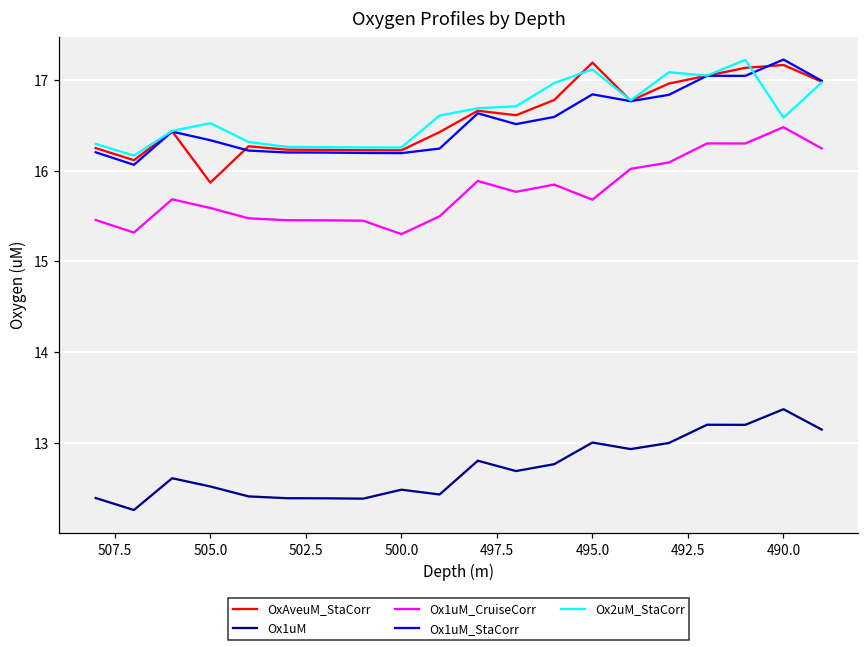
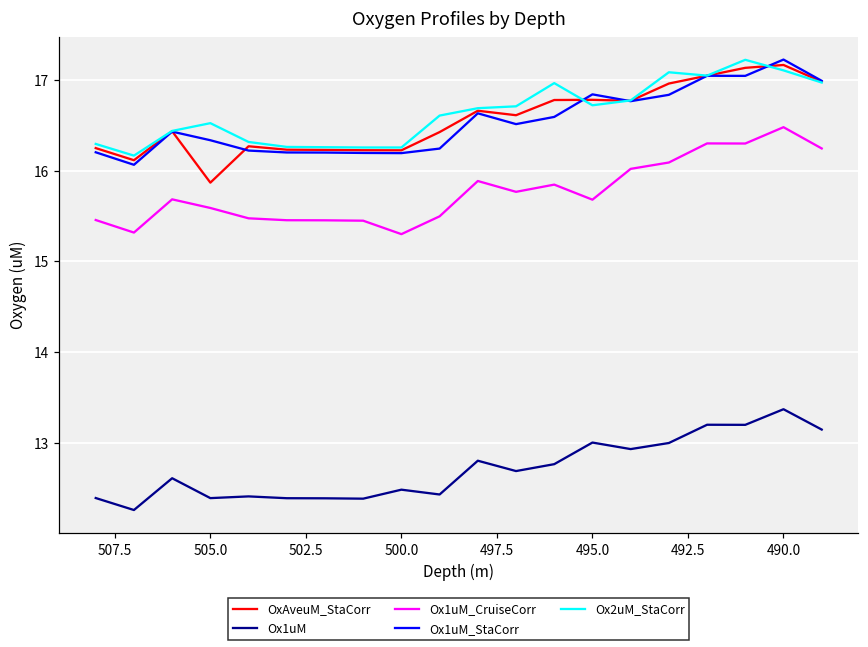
  {
    "OxAveuM_StaCorr": {
      "505.0": 15.9,
-     "495.0": 17.2,
+     "495.0": 16.8,
      "490.0": 17.2
    },
    "Ox1uM": {
-     "505.0": 12.5,
+     "505.0": 12.4,
      "500.0": 12.5,
      "495.0": 13.0,
      "490.0": 13.4
    },
    "Ox1uM_CruiseCorr": {
      "505.0": 15.6,
      "500.0": 15.3,
      "495.0": 15.7,
      "490.0": 16.5
    },
    "Ox1uM_StaCorr": {
      "505.0": 16.3,
      "495.0": 16.8,
      "490.0": 17.2
    },
    "Ox2uM_StaCorr": {
      "505.0": 16.5,
      "500.0": 16.3,
-     "495.0": 17.1,
-     "490.0": 16.6
+     "495.0": 16.7,
+     "490.0": 17.1
    }
  }
